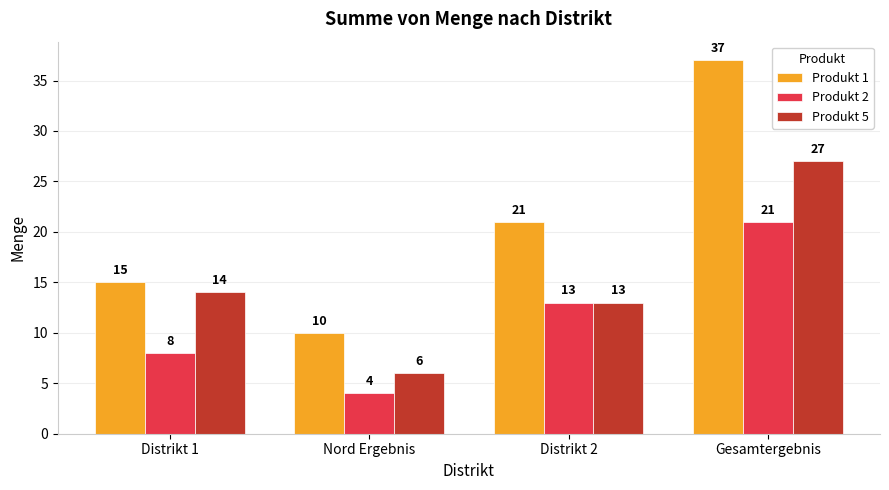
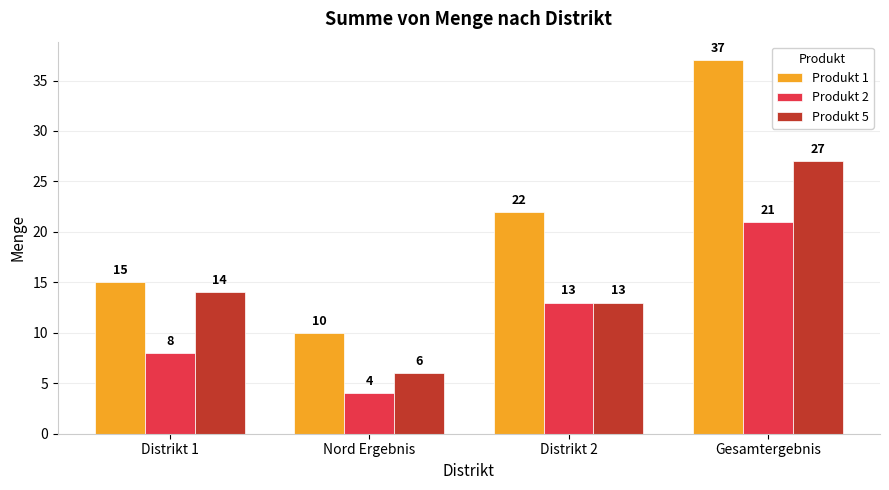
  {
    "Produkt 1": {
      "Distrikt 1": 15,
      "Nord Ergebnis": 10,
-     "Distrikt 2": 21,
+     "Distrikt 2": 22,
      "Gesamtergebnis": 37
    }
  }
